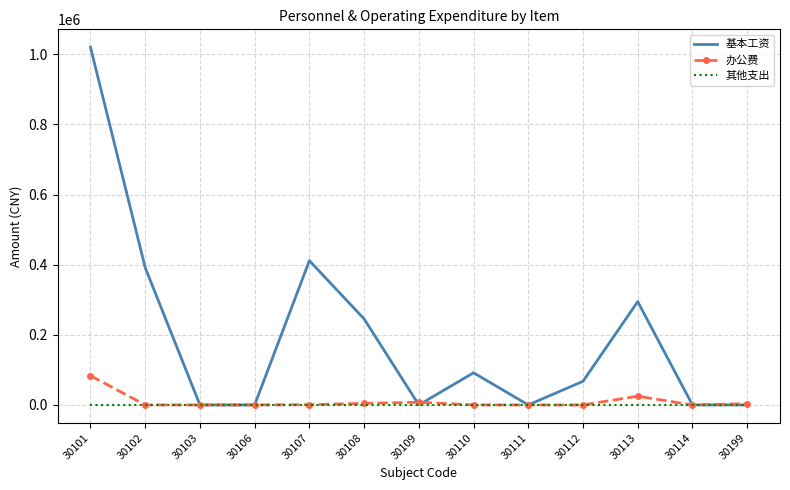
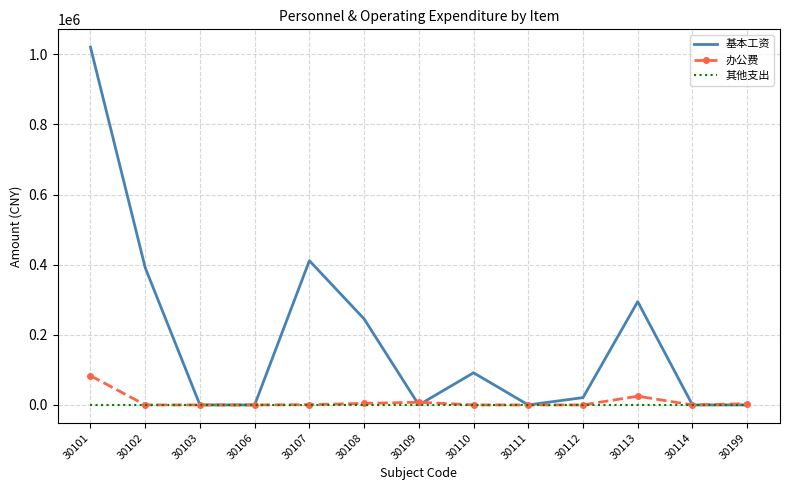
  {
    "基本工资": {
      "30101": 1020000,
      "30102": 390000,
      "30107": 410000,
      "30108": 250000,
      "30110": 90000,
-     "30112": 70000,
+     "30112": 20000,
      "30113": 290000
    },
    "办公费": {
      "30101": 80000,
      "30109": 10000,
      "30113": 20000
    },
    "其他支出": {
      "30101": 0,
      "30113": 0
    }
  }
